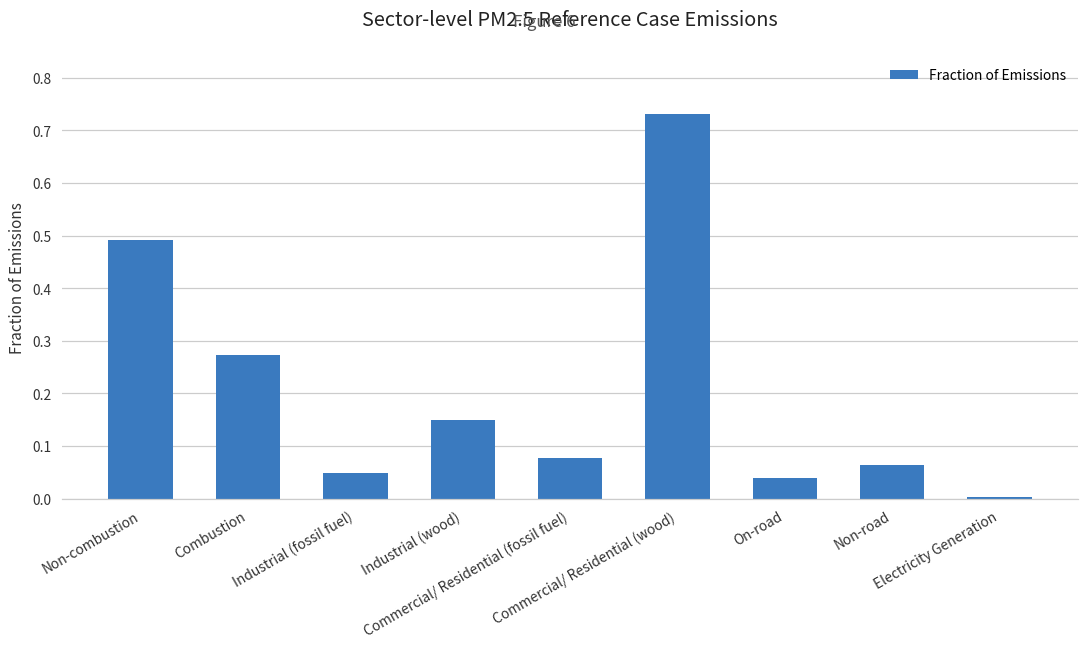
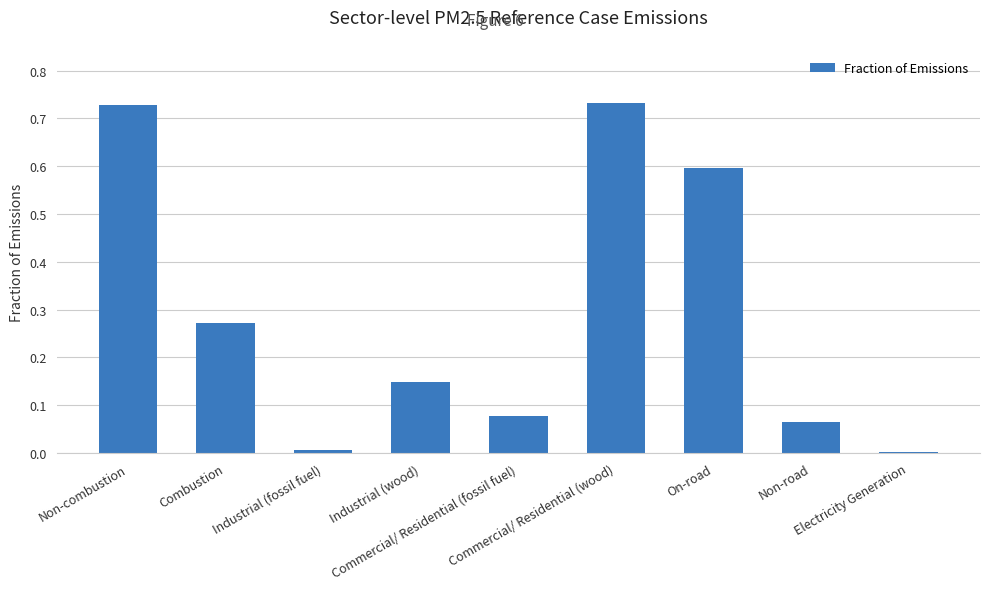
  {
-   "Non-combustion": 0.49,
+   "Non-combustion": 0.73,
    "Combustion": 0.27,
-   "Industrial (fossil fuel)": 0.05,
+   "Industrial (fossil fuel)": 0.01,
    "Industrial (wood)": 0.15,
    "Commercial/ Residential (fossil fuel)": 0.08,
    "Commercial/ Residential (wood)": 0.73,
-   "On-road": 0.04,
+   "On-road": 0.60,
    "Non-road": 0.06
  }
